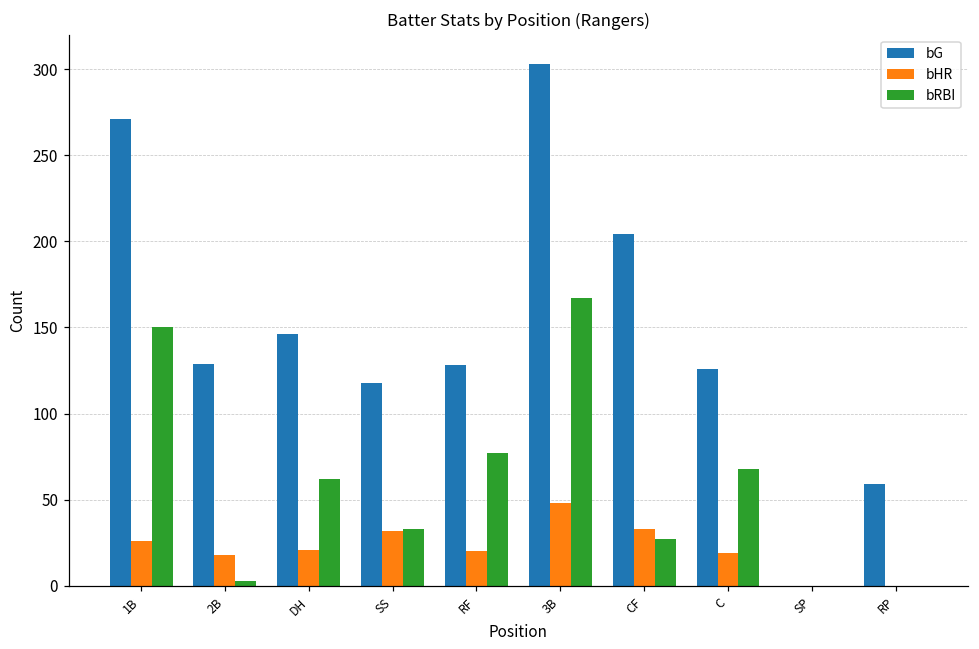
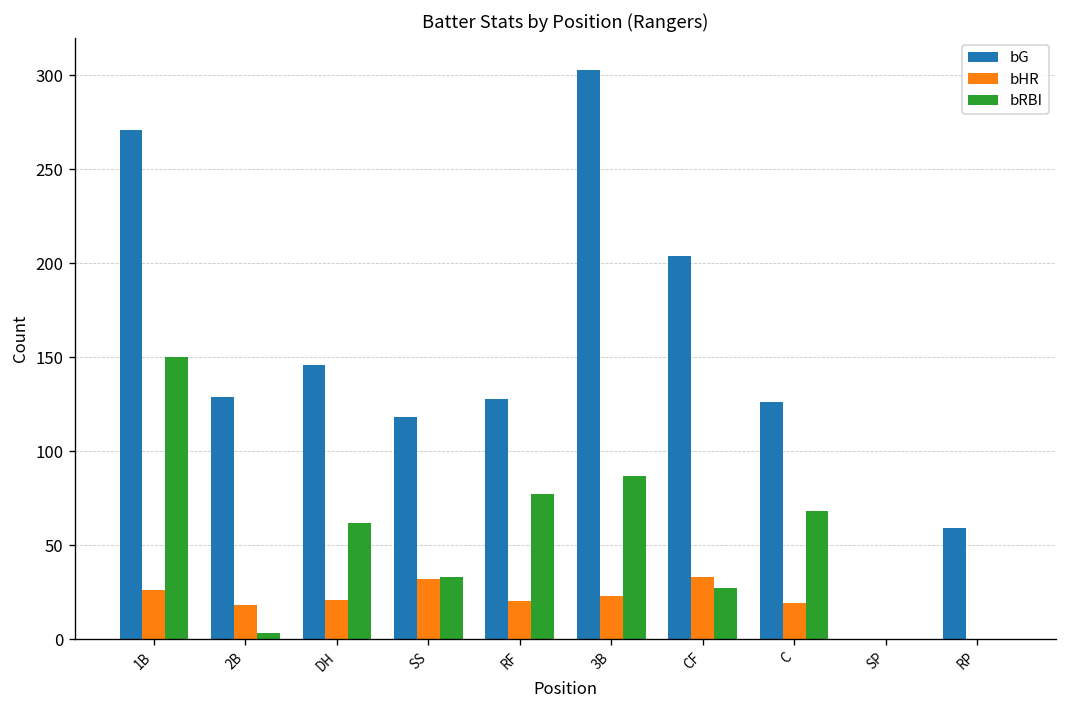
  {
    "bG": {
      "1B": 271,
      "2B": 129,
      "DH": 146,
      "SS": 118,
      "RF": 128,
      "3B": 303,
      "CF": 204,
      "C": 126,
      "SP": 0,
      "RP": 59
    },
    "bHR": {
      "1B": 26,
      "2B": 18,
      "DH": 21,
      "SS": 32,
      "RF": 20,
-     "3B": 48,
+     "3B": 23,
      "CF": 33,
      "C": 19,
      "SP": 0,
      "RP": 0
    },
    "bRBI": {
      "1B": 150,
      "2B": 3,
      "DH": 62,
      "SS": 33,
      "RF": 77,
-     "3B": 167,
+     "3B": 87,
      "CF": 27,
      "C": 68,
      "SP": 0,
      "RP": 0
    }
  }
